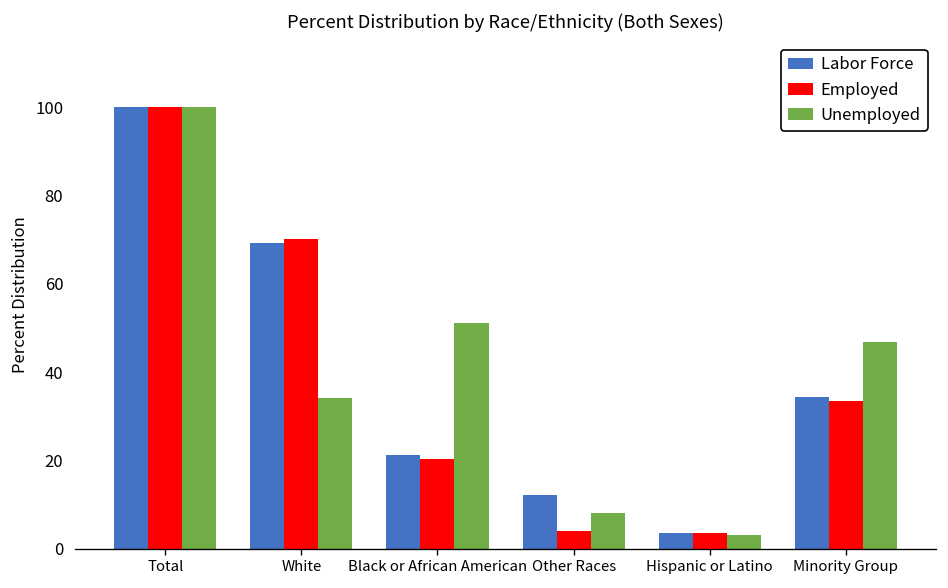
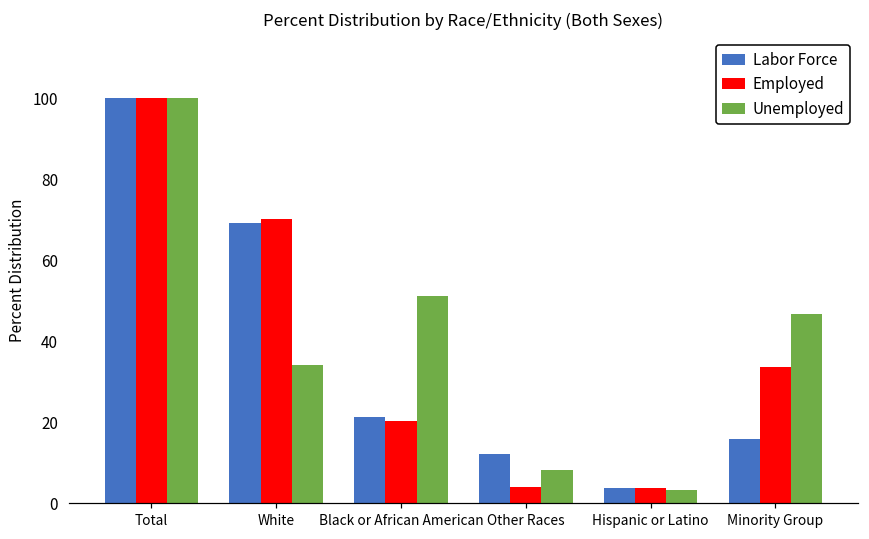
  {
    "Labor Force": {
      "Total": 100,
      "White": 69,
      "Black or African American": 21,
      "Other Races": 12,
      "Hispanic or Latino": 4,
-     "Minority Group": 34
+     "Minority Group": 16
    },
    "Employed": {
      "Total": 100,
      "White": 70,
      "Black or African American": 20,
      "Other Races": 4,
      "Hispanic or Latino": 4,
      "Minority Group": 34
    },
    "Unemployed": {
      "Total": 100,
      "White": 34,
      "Black or African American": 51,
      "Other Races": 8,
      "Hispanic or Latino": 3,
      "Minority Group": 47
    }
  }
